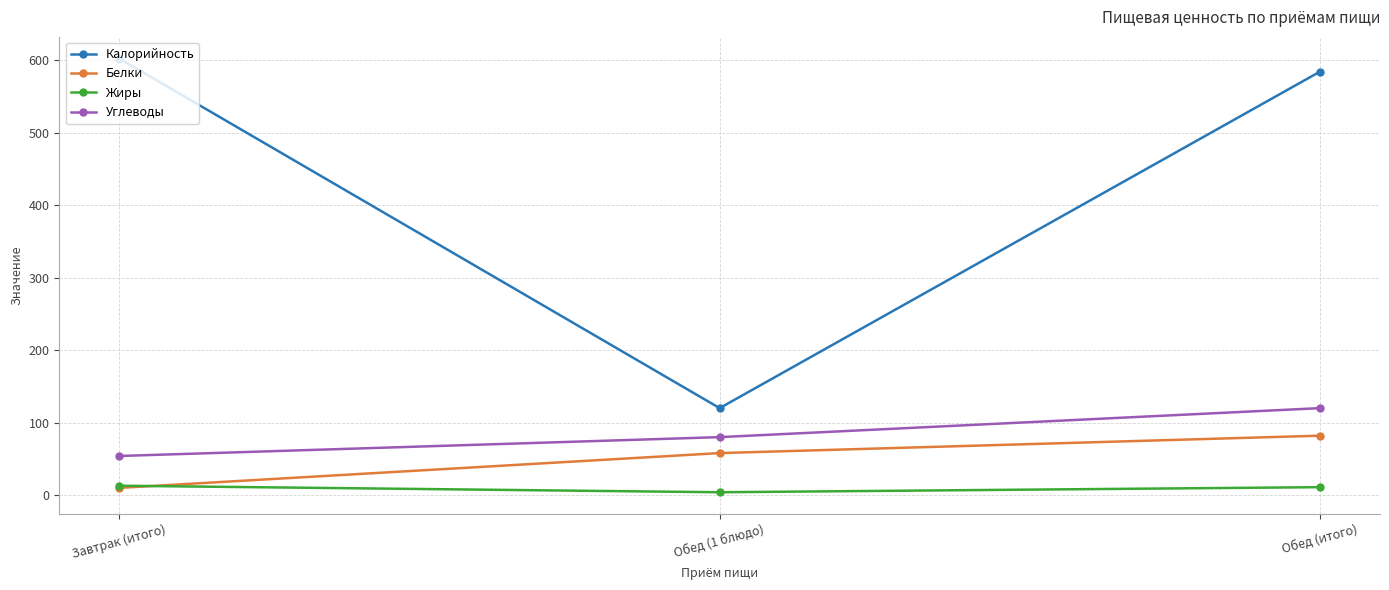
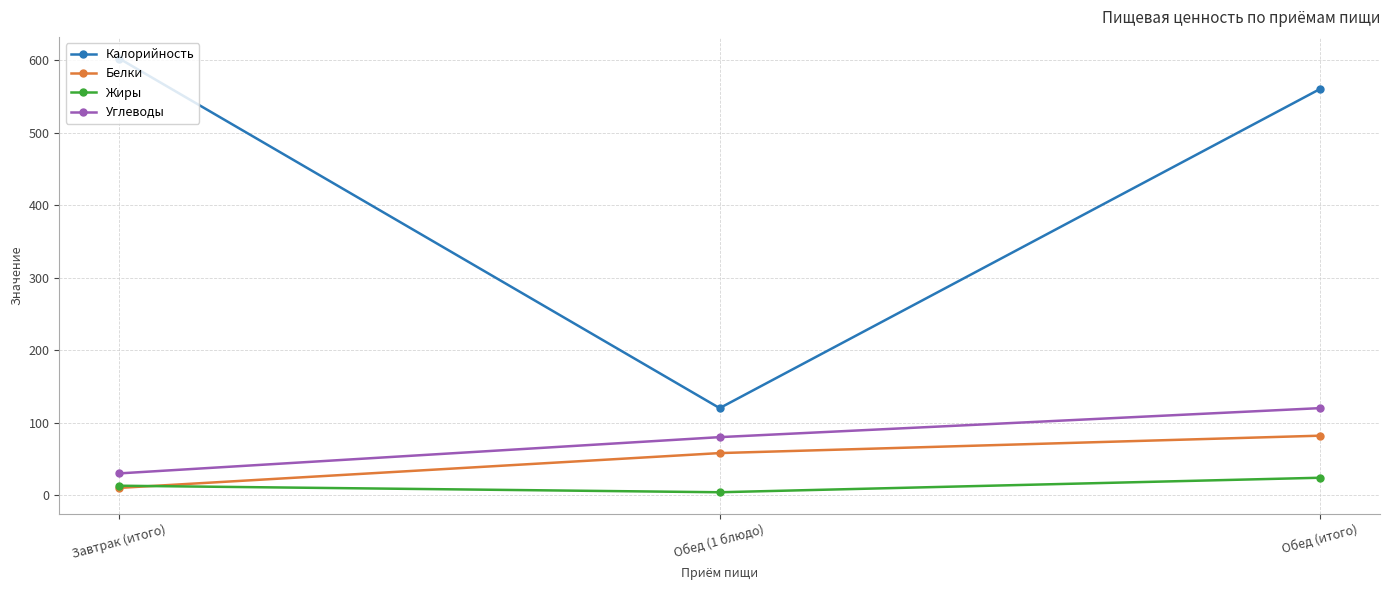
  {
    "Калорийность": {
      "Обед (1 блюдо)": 120,
-     "Обед (итого)": 580
+     "Обед (итого)": 560
    },
    "Белки": {
      "Обед (1 блюдо)": 60,
      "Обед (итого)": 80
    },
    "Жиры": {
      "Обед (1 блюдо)": 0,
-     "Обед (итого)": 10
+     "Обед (итого)": 20
    },
    "Углеводы": {
-     "Завтрак (итого)": 50,
+     "Завтрак (итого)": 30,
      "Обед (1 блюдо)": 80,
      "Обед (итого)": 120
    }
  }
